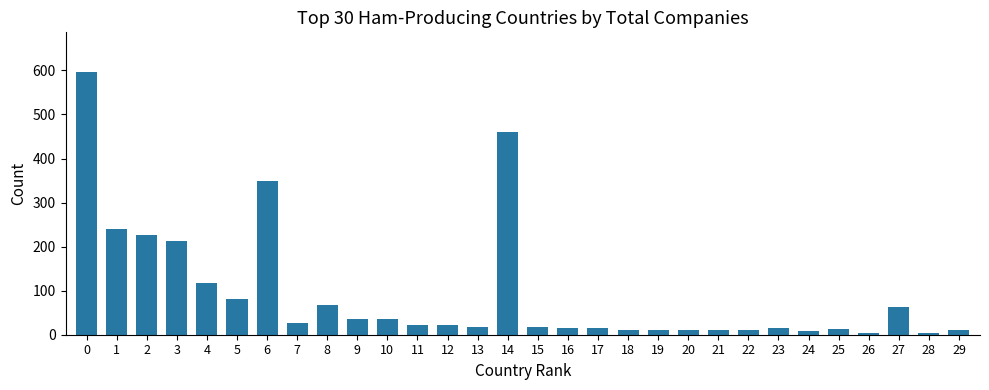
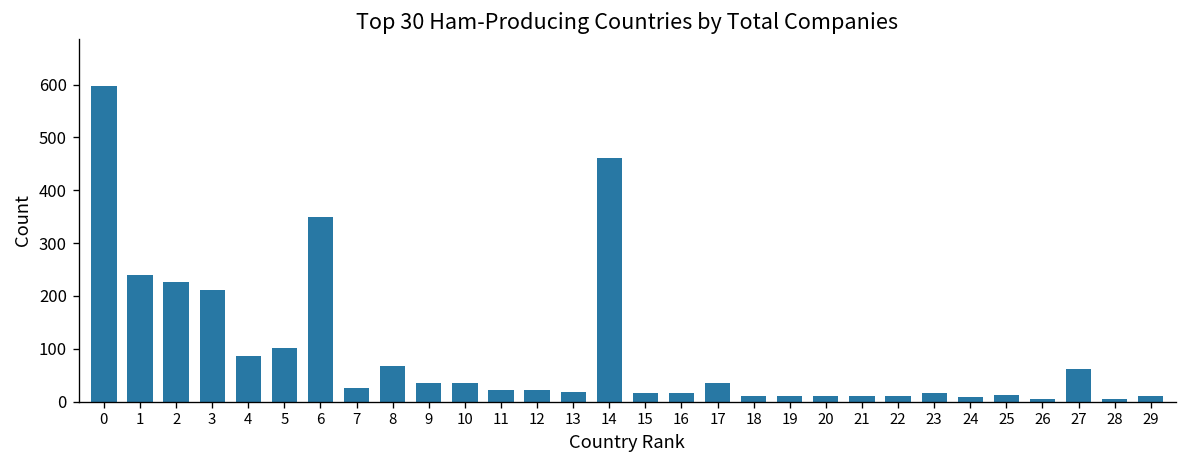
  {
    "0": 600,
    "1": 240,
    "2": 230,
    "3": 210,
-   "4": 120,
-   "5": 80,
+   "4": 90,
+   "5": 100,
    "6": 350,
    "7": 30,
    "8": 70,
    "9": 40,
    "10": 40,
    "11": 20,
    "12": 20,
    "13": 20,
    "14": 460,
    "15": 20,
    "16": 20,
-   "17": 20,
+   "17": 40,
    "18": 10,
    "19": 10,
    "20": 10,
    "21": 10,
    "22": 10,
    "23": 20,
    "24": 10,
    "25": 10,
    "27": 60,
    "29": 10
  }
